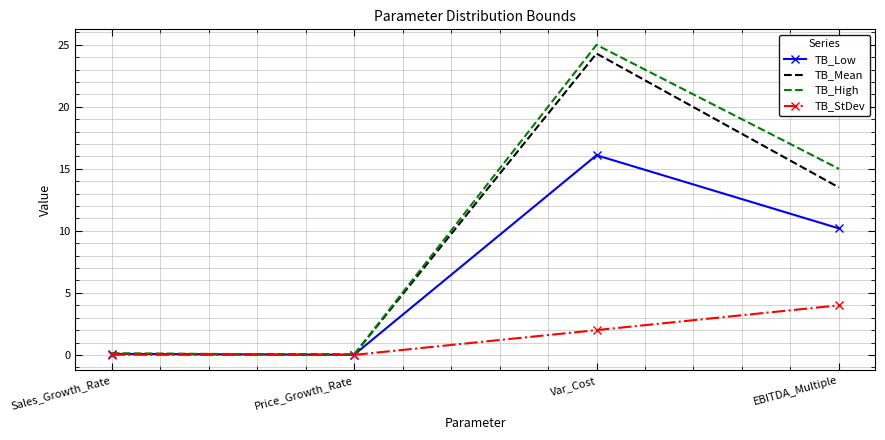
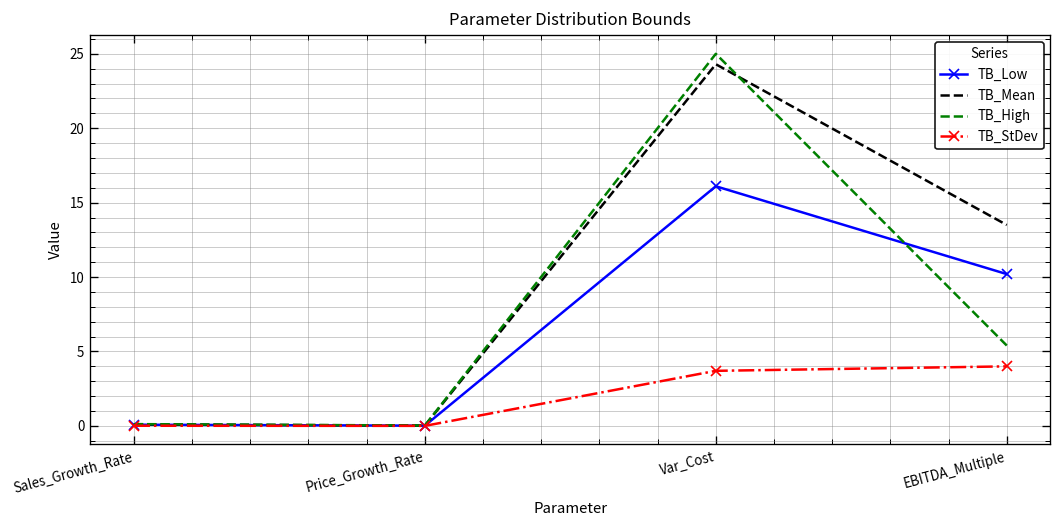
  {
    "TB_Low": {
      "Var_Cost": 16.1,
      "EBITDA_Multiple": 10.2
    },
    "TB_Mean": {
      "Var_Cost": 24.3,
      "EBITDA_Multiple": 13.5
    },
    "TB_High": {
      "Var_Cost": 25.0,
-     "EBITDA_Multiple": 15.0
+     "EBITDA_Multiple": 5.4
    },
    "TB_StDev": {
-     "Var_Cost": 2.0,
+     "Var_Cost": 3.7,
      "EBITDA_Multiple": 4.0
    }
  }
